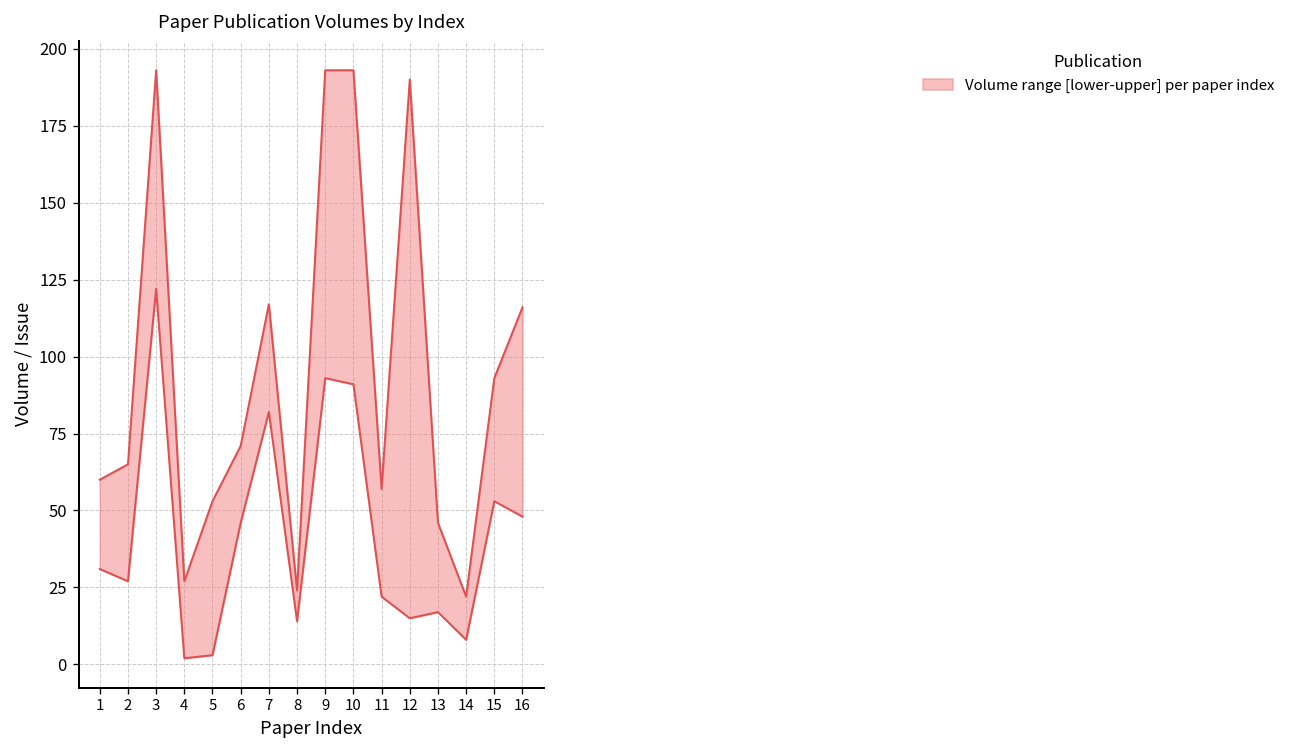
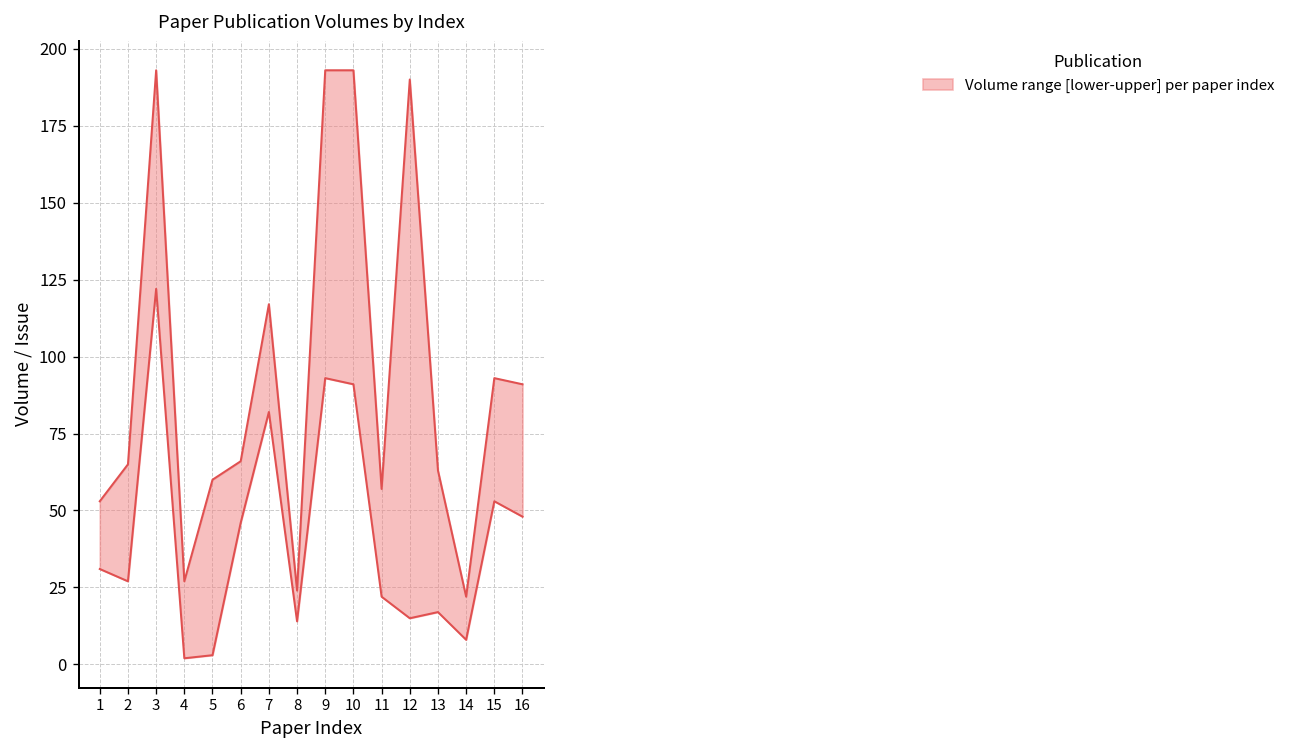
  {
    "Volume range [lower-upper] per paper index": {
-     "1": 60,
+     "1": 53,
      "2": 65,
      "3": 193,
      "4": 27,
-     "5": 53,
-     "6": 71,
+     "5": 60,
+     "6": 66,
      "7": 117,
      "8": 24,
      "9": 193,
      "10": 193,
      "11": 57,
      "12": 190,
-     "13": 46,
+     "13": 63,
      "14": 22,
      "15": 93,
-     "16": 116
+     "16": 91
    }
  }
